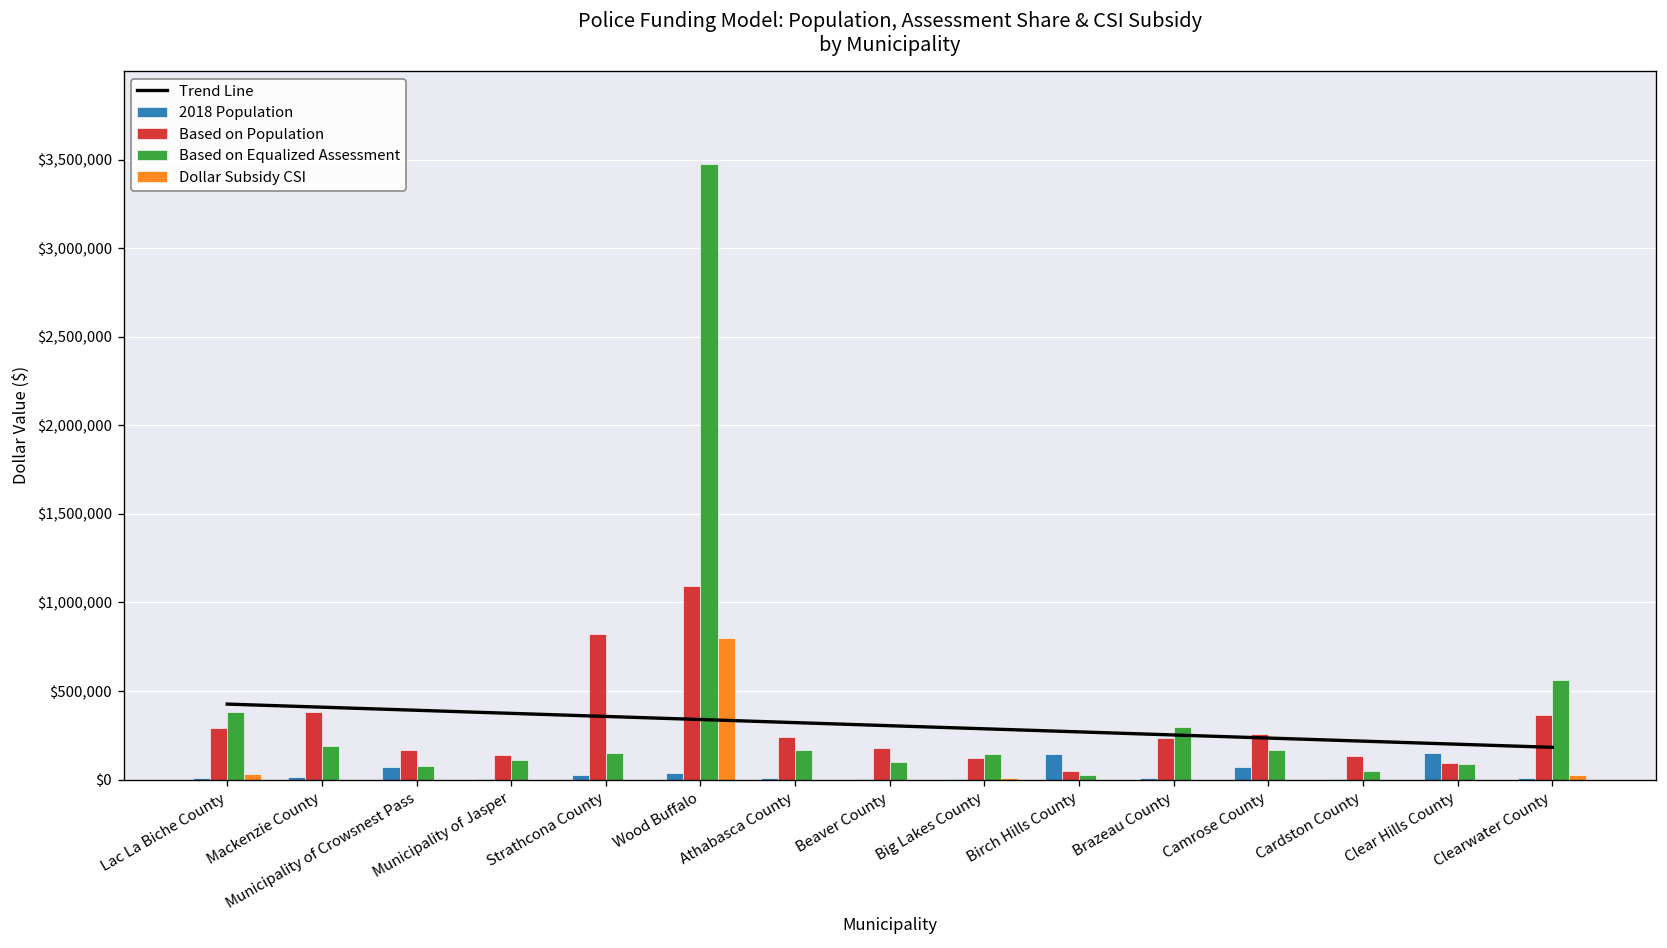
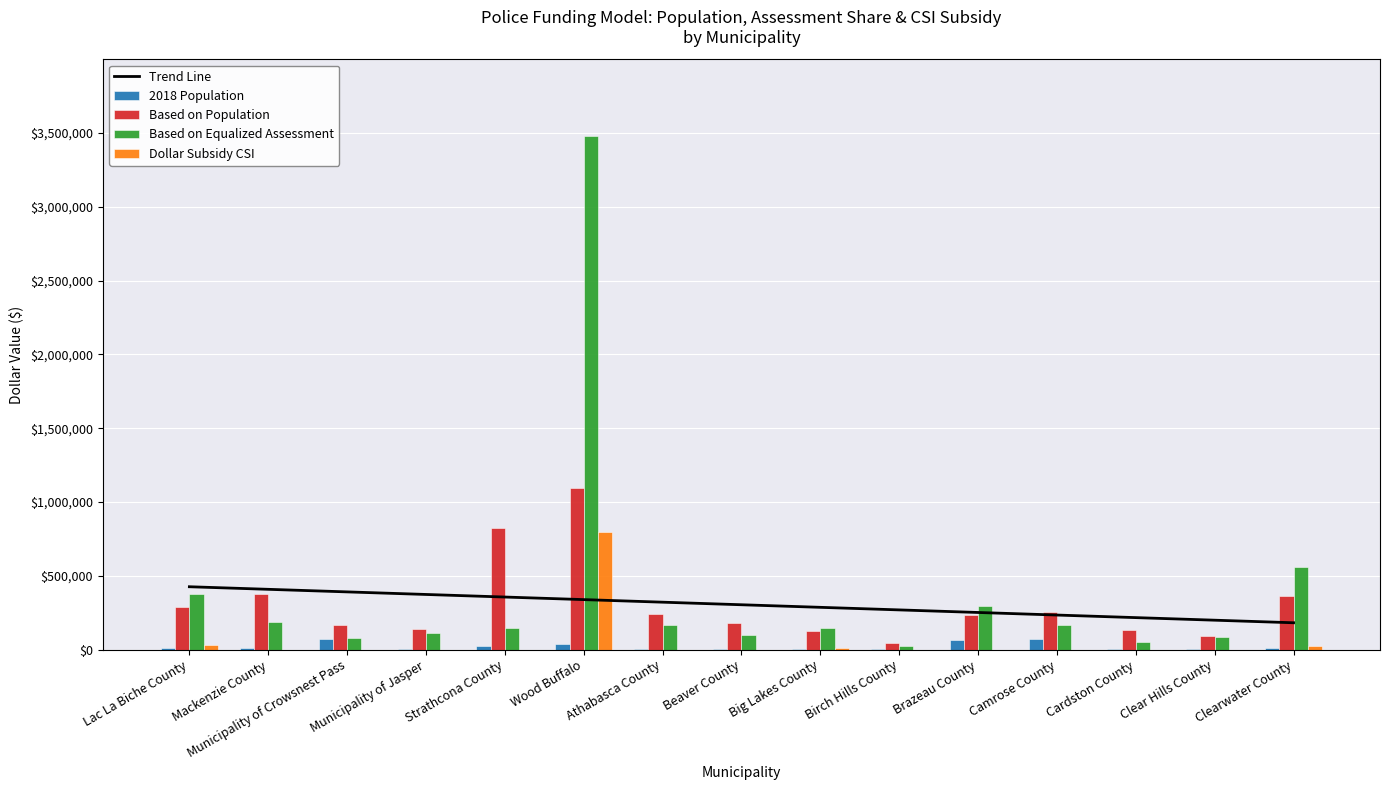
  {
    "Trend Line": {
      "Lac La Biche County": "$430,000",
      "Mackenzie County": "$410,000",
      "Municipality of Crowsnest Pass": "$390,000",
      "Municipality of Jasper": "$370,000",
      "Strathcona County": "$360,000",
      "Wood Buffalo": "$340,000",
      "Athabasca County": "$320,000",
      "Beaver County": "$300,000",
      "Big Lakes County": "$290,000",
      "Birch Hills County": "$270,000",
      "Brazeau County": "$250,000",
      "Camrose County": "$230,000",
      "Cardston County": "$220,000",
      "Clear Hills County": "$200,000",
      "Clearwater County": "$180,000"
    },
    "2018 Population": {
      "Municipality of Crowsnest Pass": "$70,000",
      "Strathcona County": "$30,000",
      "Wood Buffalo": "$40,000",
-     "Birch Hills County": "$150,000",
-     "Brazeau County": "$10,000",
+     "Birch Hills County": "$0",
+     "Brazeau County": "$70,000",
      "Camrose County": "$70,000",
-     "Clear Hills County": "$150,000"
+     "Clear Hills County": "$0"
    },
    "Based on Population": {
      "Lac La Biche County": "$290,000",
      "Mackenzie County": "$380,000",
      "Municipality of Crowsnest Pass": "$170,000",
      "Municipality of Jasper": "$140,000",
      "Strathcona County": "$820,000",
      "Wood Buffalo": "$1,100,000",
      "Athabasca County": "$240,000",
      "Beaver County": "$180,000",
      "Big Lakes County": "$120,000",
      "Birch Hills County": "$50,000",
      "Brazeau County": "$240,000",
      "Camrose County": "$260,000",
      "Cardston County": "$140,000",
      "Clear Hills County": "$90,000",
      "Clearwater County": "$360,000"
    },
    "Based on Equalized Assessment": {
      "Lac La Biche County": "$380,000",
      "Mackenzie County": "$190,000",
      "Municipality of Crowsnest Pass": "$80,000",
      "Municipality of Jasper": "$110,000",
      "Strathcona County": "$150,000",
      "Wood Buffalo": "$3,480,000",
      "Athabasca County": "$170,000",
      "Beaver County": "$100,000",
      "Big Lakes County": "$150,000",
      "Birch Hills County": "$30,000",
      "Brazeau County": "$300,000",
      "Camrose County": "$170,000",
      "Cardston County": "$50,000",
      "Clear Hills County": "$90,000",
      "Clearwater County": "$560,000"
    },
    "Dollar Subsidy CSI": {
      "Lac La Biche County": "$30,000",
      "Mackenzie County": "$0",
      "Municipality of Crowsnest Pass": "$0",
      "Municipality of Jasper": "$0",
      "Strathcona County": "$0",
      "Wood Buffalo": "$800,000",
      "Athabasca County": "$0",
      "Beaver County": "$0",
      "Birch Hills County": "$0",
      "Camrose County": "$0",
      "Cardston County": "$0",
      "Clear Hills County": "$0",
      "Clearwater County": "$30,000"
    }
  }
